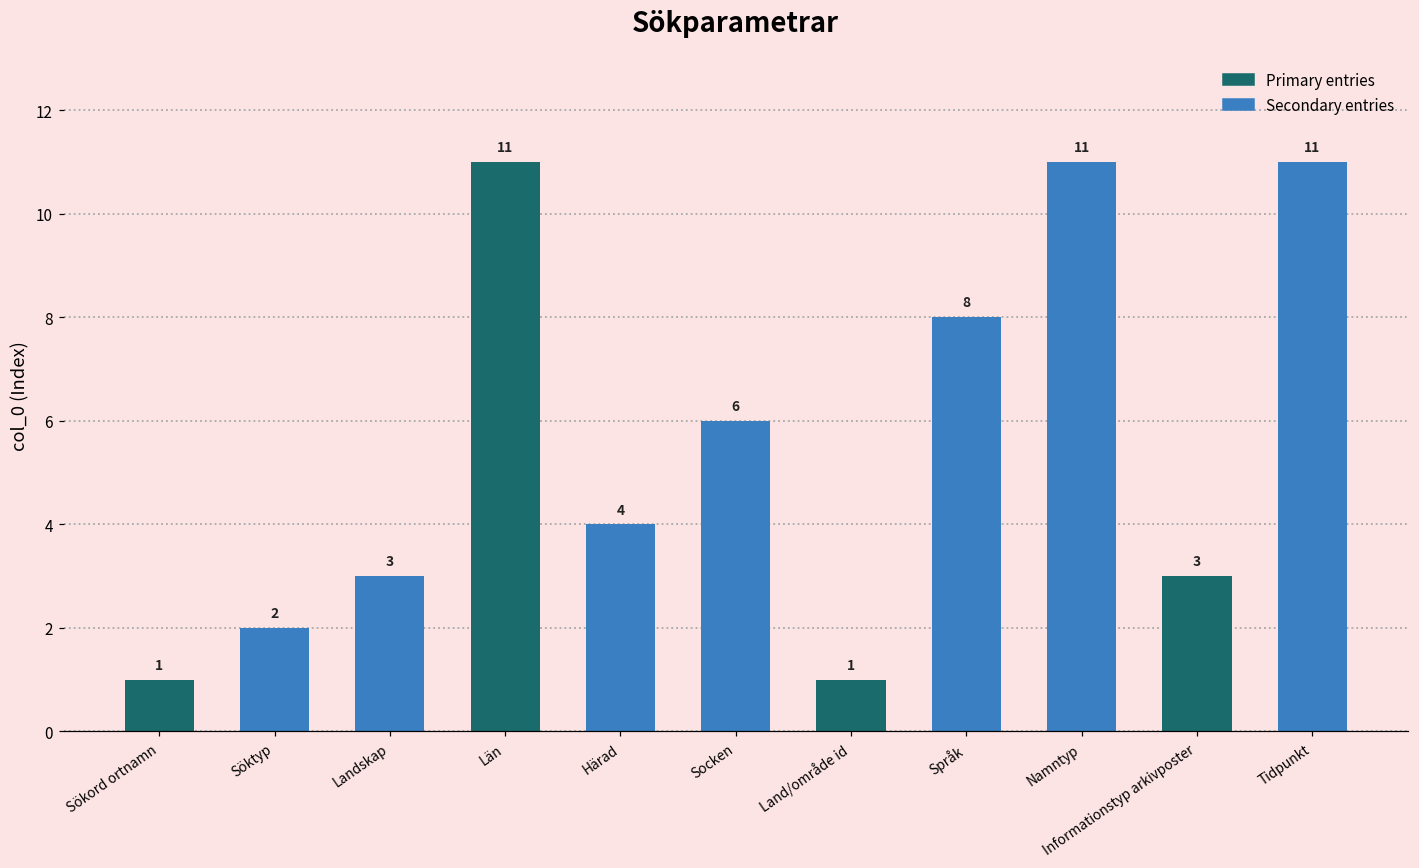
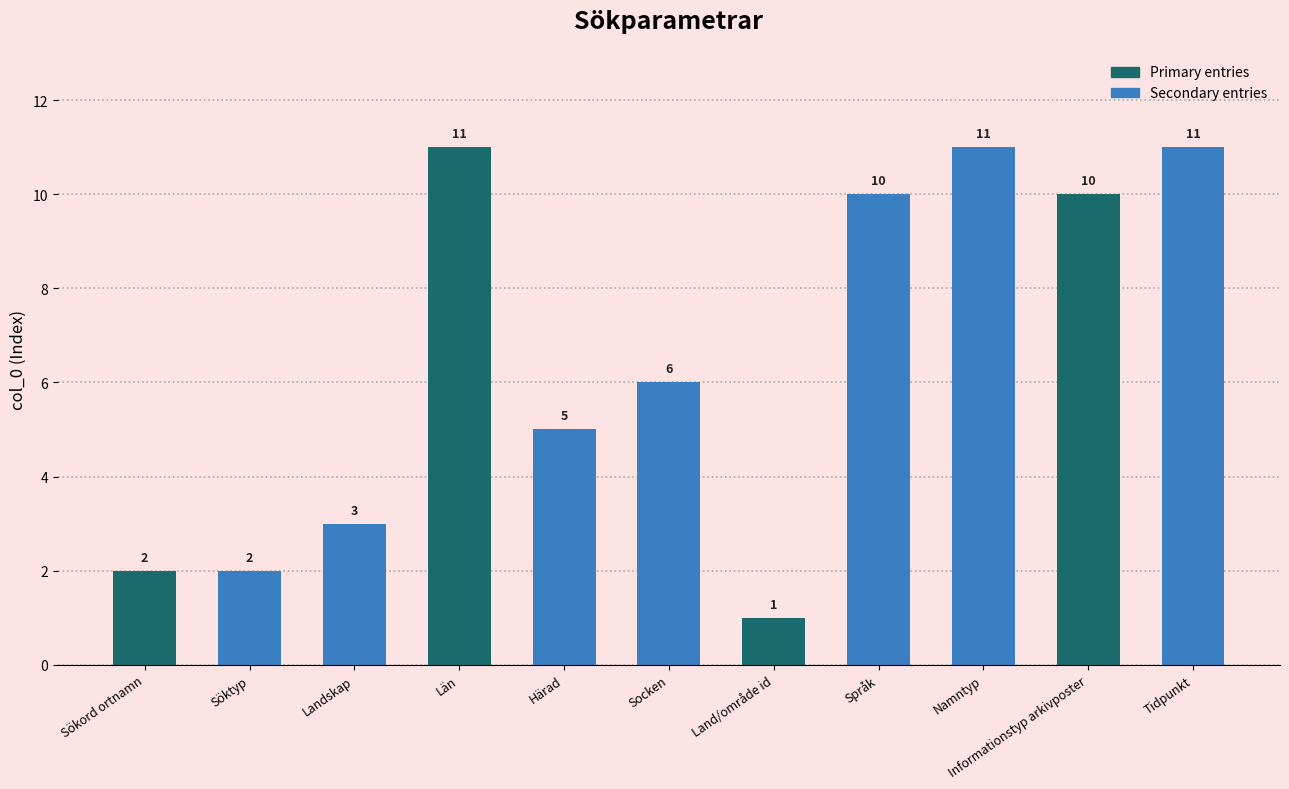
  {
-   "Sökord ortnamn": 1,
+   "Sökord ortnamn": 2,
    "Söktyp": 2,
    "Landskap": 3,
    "Län": 11,
-   "Härad": 4,
+   "Härad": 5,
    "Socken": 6,
    "Land/område id": 1,
-   "Språk": 8,
+   "Språk": 10,
    "Namntyp": 11,
-   "Informationstyp arkivposter": 3,
+   "Informationstyp arkivposter": 10,
    "Tidpunkt": 11
  }
